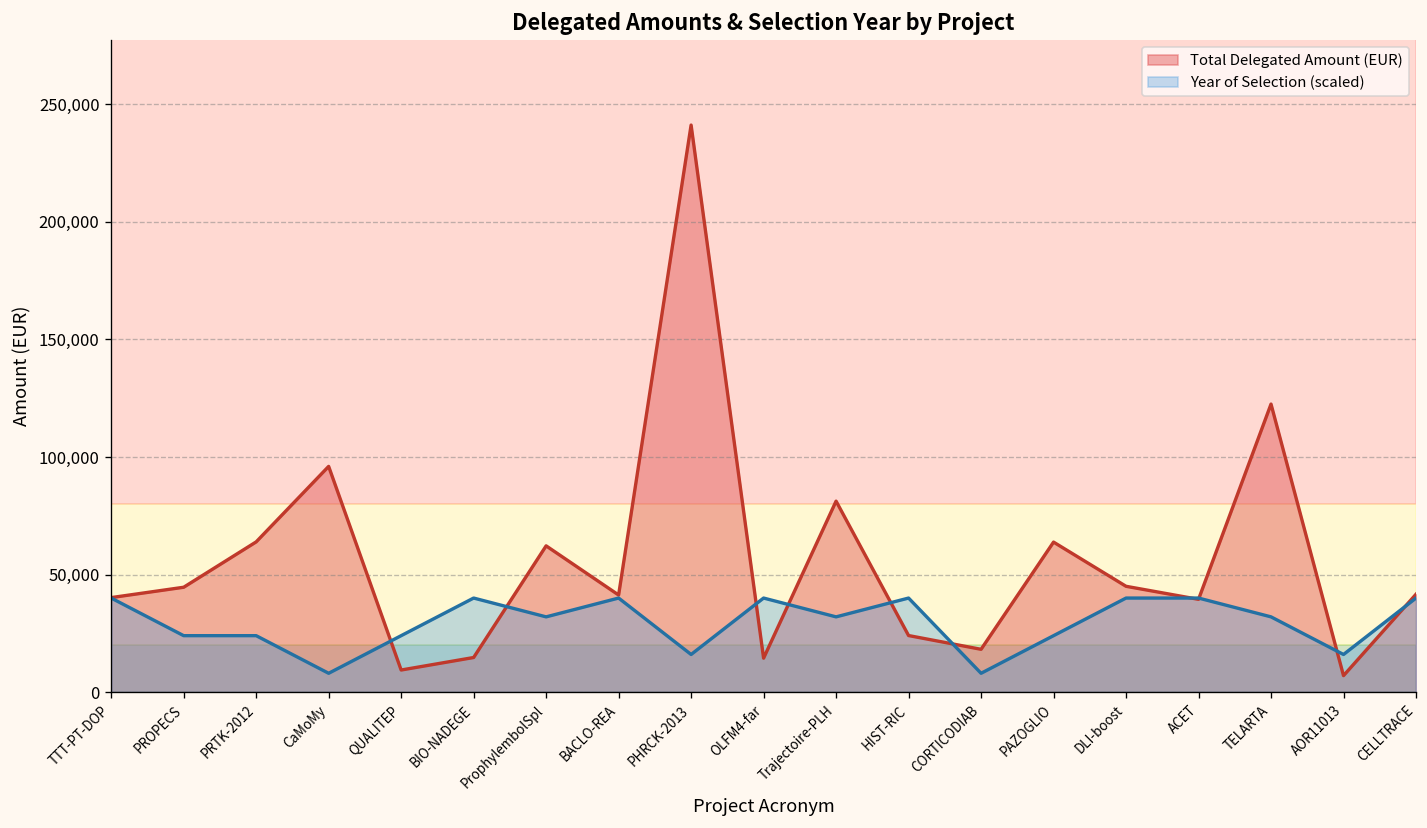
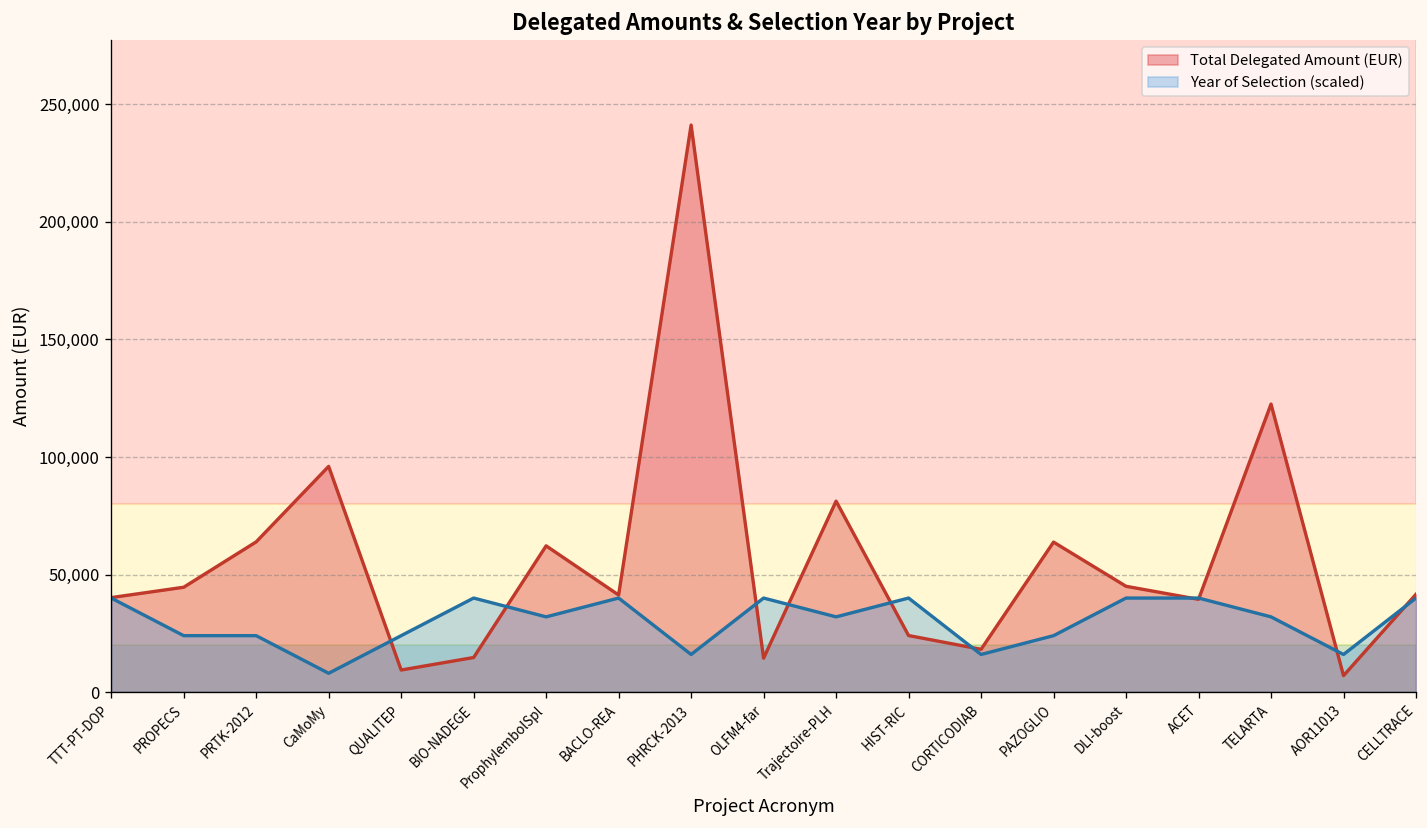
  {
    "Total Delegated Amount (EUR)": {
      "PROPECS": "45,000",
      "PRTK-2012": "64,000",
      "CaMoMy": "96,000",
      "QUALITEP": "9,000",
      "BIO-NADEGE": "15,000",
      "ProphylembolSpl": "62,000",
      "BACLO-REA": "41,000",
      "PHRCK-2013": "241,000",
      "OLFM4-far": "14,000",
      "Trajectoire-PLH": "81,000",
      "HIST-RIC": "24,000",
      "CORTICODIAB": "18,000",
      "PAZOGLIO": "64,000",
      "DLI-boost": "45,000",
      "TELARTA": "123,000",
      "AOR11013": "7,000",
      "CELLTRACE": "42,000"
    },
    "Year of Selection (scaled)": {
      "PROPECS": "24,000",
      "PRTK-2012": "24,000",
      "CaMoMy": "8,000",
      "QUALITEP": "24,000",
      "BIO-NADEGE": "40,000",
      "ProphylembolSpl": "32,000",
      "BACLO-REA": "40,000",
      "PHRCK-2013": "16,000",
      "OLFM4-far": "40,000",
      "Trajectoire-PLH": "32,000",
      "HIST-RIC": "40,000",
-     "CORTICODIAB": "8,000",
+     "CORTICODIAB": "16,000",
      "PAZOGLIO": "24,000",
      "DLI-boost": "40,000",
      "TELARTA": "32,000",
      "AOR11013": "16,000",
      "CELLTRACE": "40,000"
    }
  }
